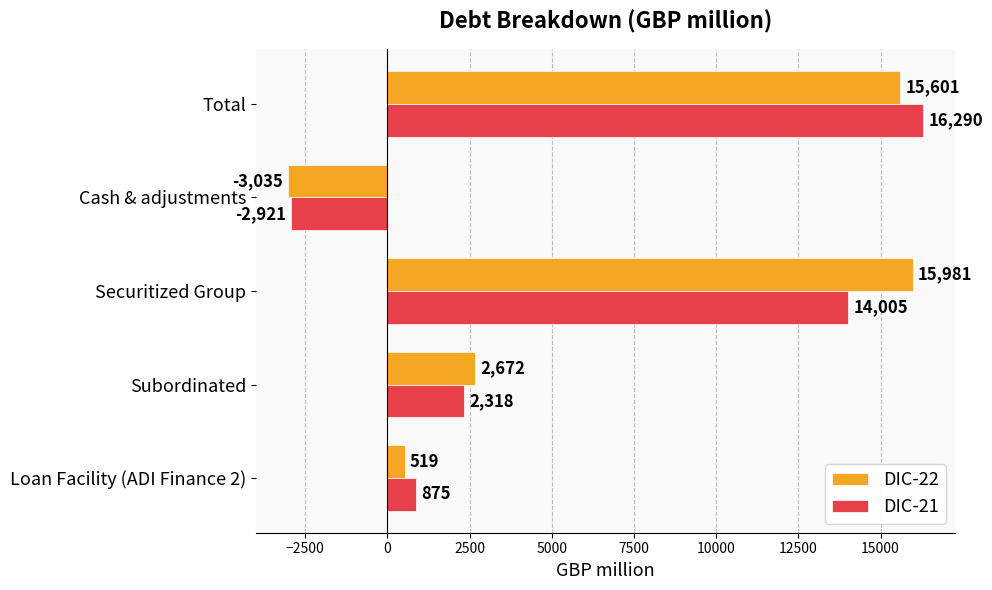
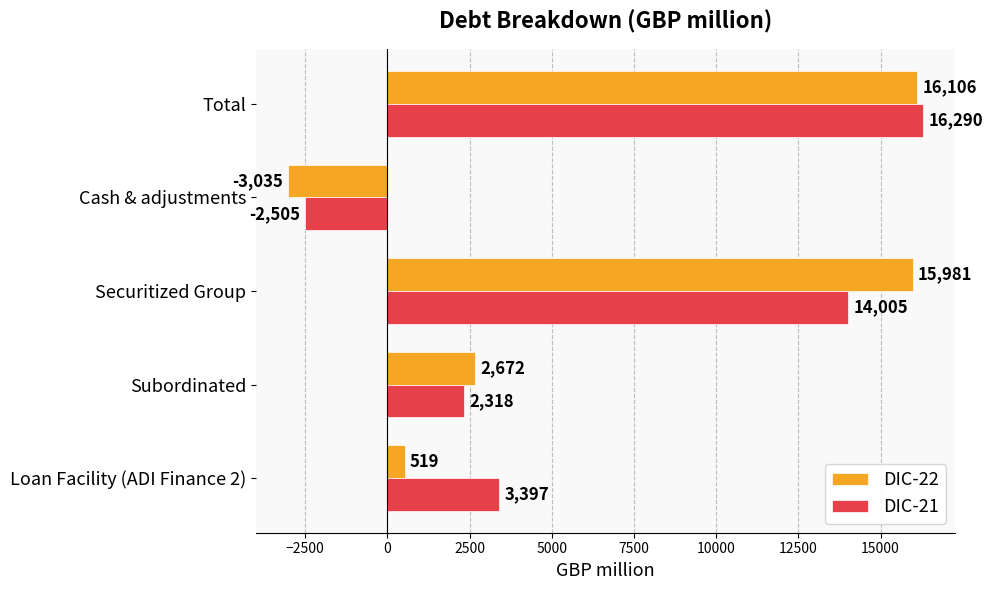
  {
    "DIC-22": {
-     "Total": "15,601",
+     "Total": "16,106",
      "Cash & adjustments": "-3,035",
      "Securitized Group": "15,981",
      "Subordinated": "2,672",
      "Loan Facility (ADI Finance 2)": "519"
    },
    "DIC-21": {
      "Total": "16,290",
-     "Cash & adjustments": "-2,921",
+     "Cash & adjustments": "-2,505",
      "Securitized Group": "14,005",
      "Subordinated": "2,318",
-     "Loan Facility (ADI Finance 2)": "875"
+     "Loan Facility (ADI Finance 2)": "3,397"
    }
  }
